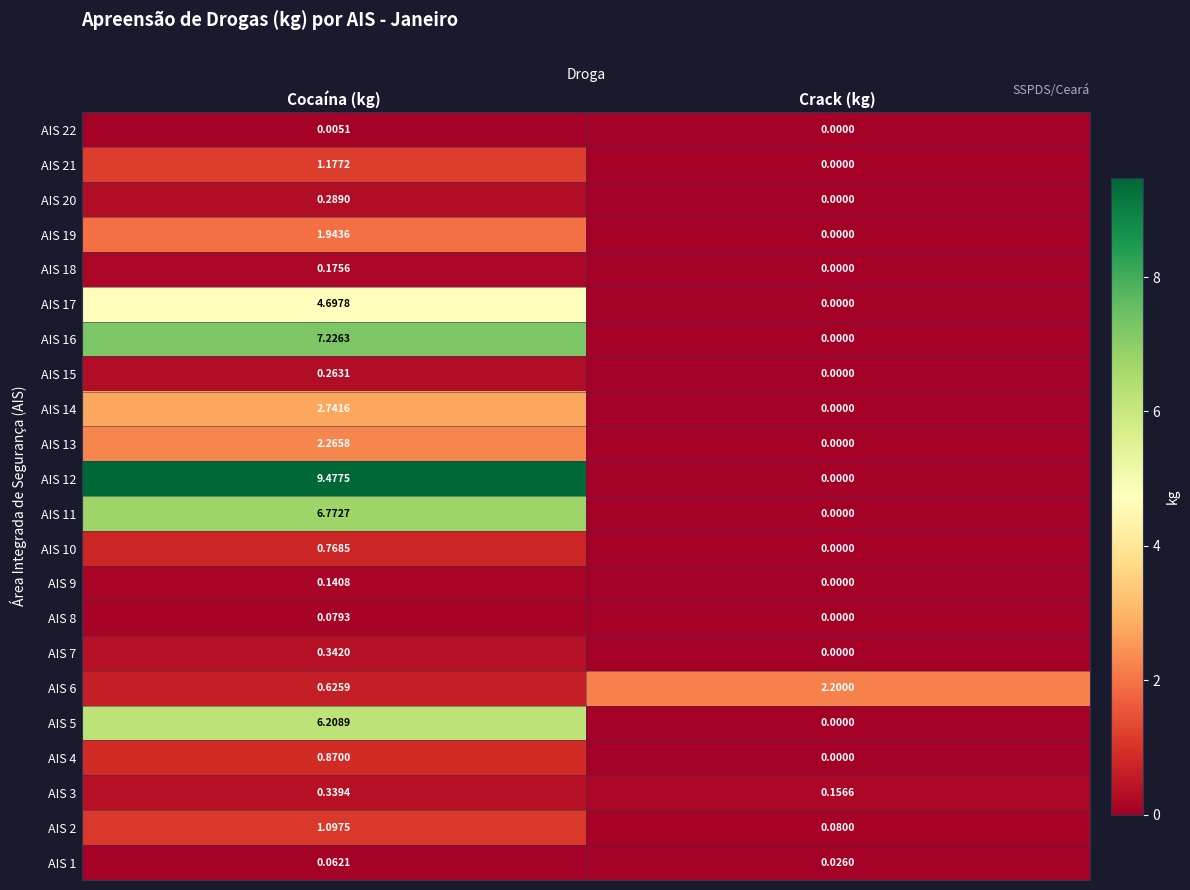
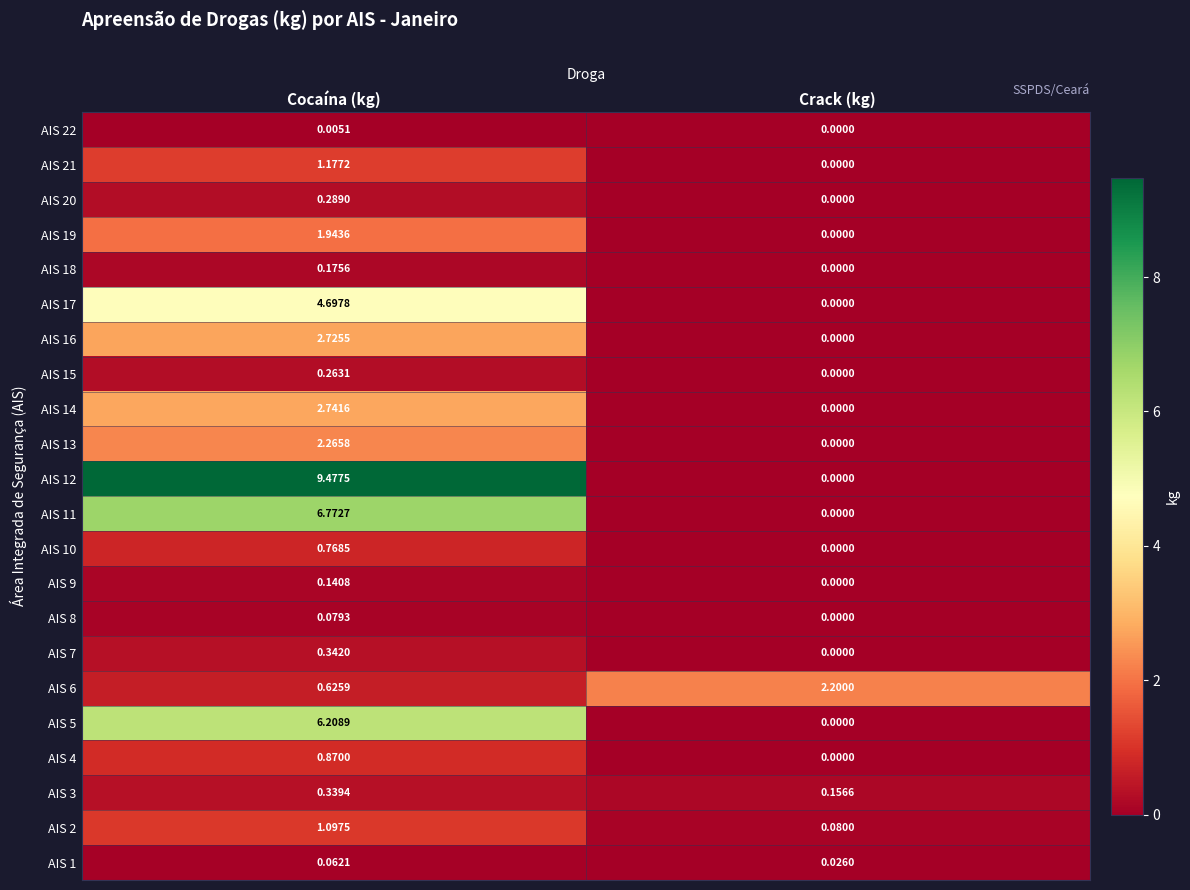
  {
    "AIS 22": {
      "Cocaína (kg)": 0.0051,
      "Crack (kg)": 0.0000
    },
    "AIS 21": {
      "Cocaína (kg)": 1.1772,
      "Crack (kg)": 0.0000
    },
    "AIS 20": {
      "Cocaína (kg)": 0.2890,
      "Crack (kg)": 0.0000
    },
    "AIS 19": {
      "Cocaína (kg)": 1.9436,
      "Crack (kg)": 0.0000
    },
    "AIS 18": {
      "Cocaína (kg)": 0.1756,
      "Crack (kg)": 0.0000
    },
    "AIS 17": {
      "Cocaína (kg)": 4.6978,
      "Crack (kg)": 0.0000
    },
    "AIS 16": {
-     "Cocaína (kg)": 7.2263,
+     "Cocaína (kg)": 2.7255,
      "Crack (kg)": 0.0000
    },
    "AIS 15": {
      "Cocaína (kg)": 0.2631,
      "Crack (kg)": 0.0000
    },
    "AIS 14": {
      "Cocaína (kg)": 2.7416,
      "Crack (kg)": 0.0000
    },
    "AIS 13": {
      "Cocaína (kg)": 2.2658,
      "Crack (kg)": 0.0000
    },
    "AIS 12": {
      "Cocaína (kg)": 9.4775,
      "Crack (kg)": 0.0000
    },
    "AIS 11": {
      "Cocaína (kg)": 6.7727,
      "Crack (kg)": 0.0000
    },
    "AIS 10": {
      "Cocaína (kg)": 0.7685,
      "Crack (kg)": 0.0000
    },
    "AIS 9": {
      "Cocaína (kg)": 0.1408,
      "Crack (kg)": 0.0000
    },
    "AIS 8": {
      "Cocaína (kg)": 0.0793,
      "Crack (kg)": 0.0000
    },
    "AIS 7": {
      "Cocaína (kg)": 0.3420,
      "Crack (kg)": 0.0000
    },
    "AIS 6": {
      "Cocaína (kg)": 0.6259,
      "Crack (kg)": 2.2000
    },
    "AIS 5": {
      "Cocaína (kg)": 6.2089,
      "Crack (kg)": 0.0000
    },
    "AIS 4": {
      "Cocaína (kg)": 0.8700,
      "Crack (kg)": 0.0000
    },
    "AIS 3": {
      "Cocaína (kg)": 0.3394,
      "Crack (kg)": 0.1566
    },
    "AIS 2": {
      "Cocaína (kg)": 1.0975,
      "Crack (kg)": 0.0800
    },
    "AIS 1": {
      "Cocaína (kg)": 0.0621,
      "Crack (kg)": 0.0260
    }
  }
